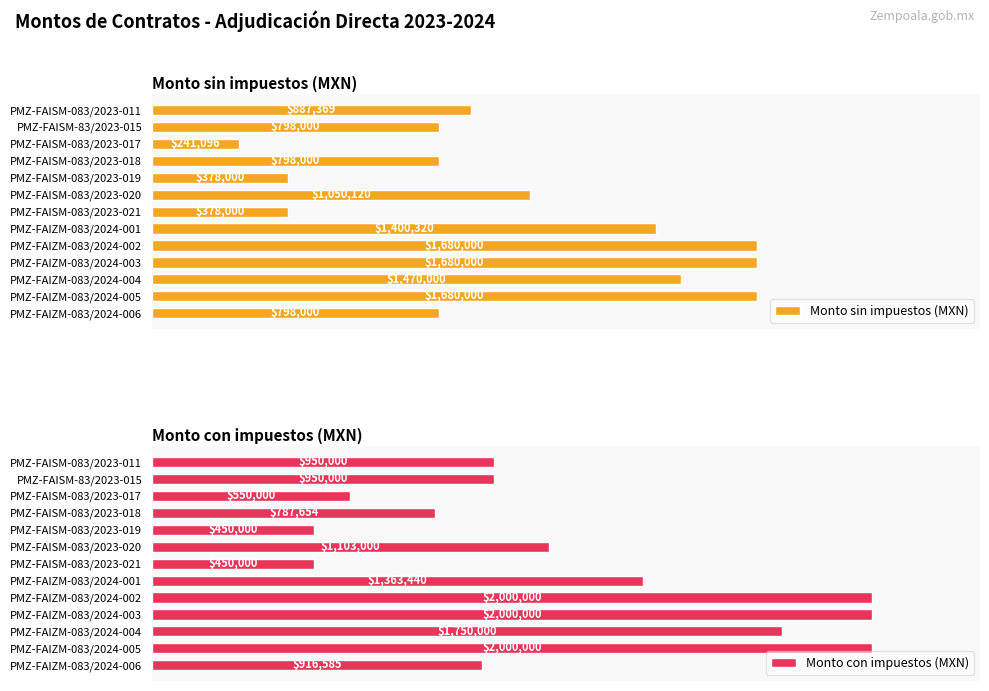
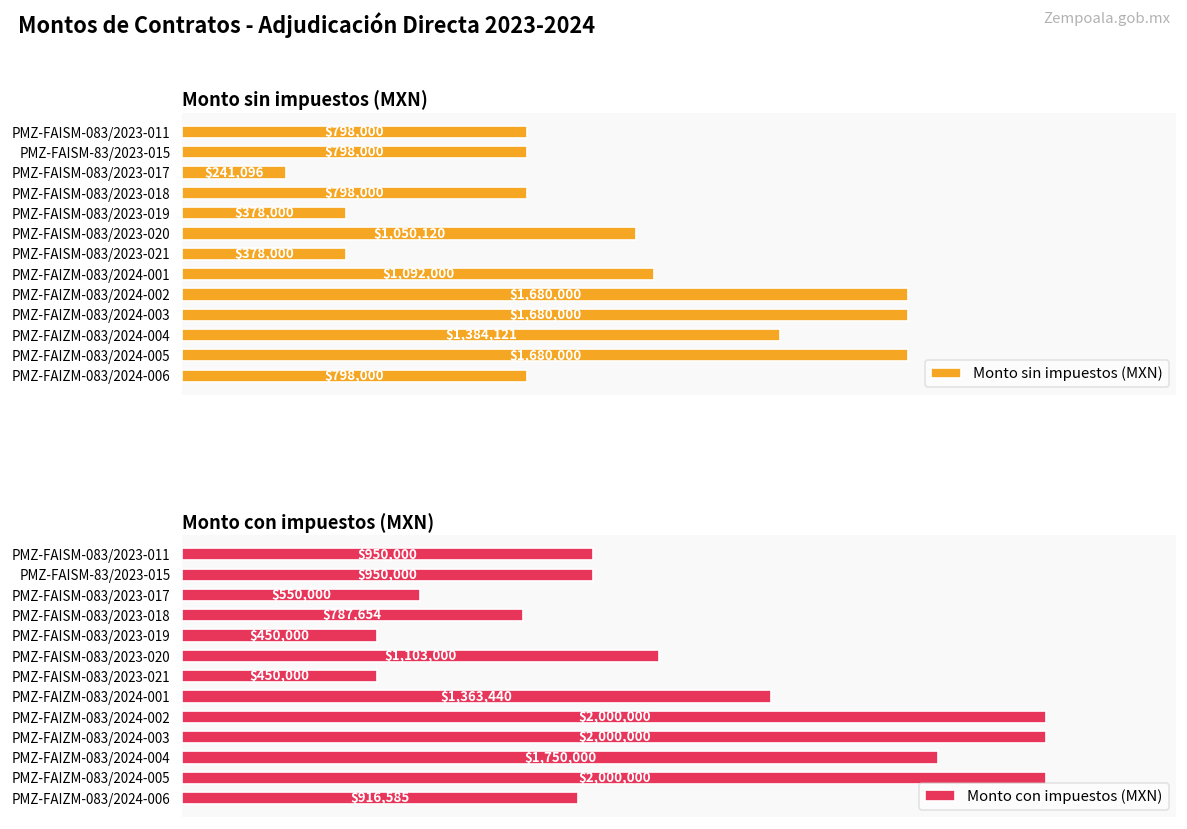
  {
    "Monto sin impuestos (MXN)": {
-     "PMZ-FAISM-083/2023-011": "$887,369",
+     "PMZ-FAISM-083/2023-011": "$798,000",
      "PMZ-FAISM-83/2023-015": "$798,000",
      "PMZ-FAISM-083/2023-017": "$241,096",
      "PMZ-FAISM-083/2023-018": "$798,000",
      "PMZ-FAISM-083/2023-019": "$378,000",
      "PMZ-FAISM-083/2023-020": "$1,050,120",
      "PMZ-FAISM-083/2023-021": "$378,000",
-     "PMZ-FAIZM-083/2024-001": "$1,400,320",
+     "PMZ-FAIZM-083/2024-001": "$1,092,000",
      "PMZ-FAIZM-083/2024-002": "$1,680,000",
      "PMZ-FAIZM-083/2024-003": "$1,680,000",
-     "PMZ-FAIZM-083/2024-004": "$1,470,000",
+     "PMZ-FAIZM-083/2024-004": "$1,384,121",
      "PMZ-FAIZM-083/2024-005": "$1,680,000",
      "PMZ-FAIZM-083/2024-006": "$798,000"
    },
    "Monto con impuestos (MXN)": {
      "PMZ-FAISM-083/2023-011": "$950,000",
      "PMZ-FAISM-83/2023-015": "$950,000",
      "PMZ-FAISM-083/2023-017": "$550,000",
      "PMZ-FAISM-083/2023-018": "$787,654",
      "PMZ-FAISM-083/2023-019": "$450,000",
      "PMZ-FAISM-083/2023-020": "$1,103,000",
      "PMZ-FAISM-083/2023-021": "$450,000",
      "PMZ-FAIZM-083/2024-001": "$1,363,440",
      "PMZ-FAIZM-083/2024-002": "$2,000,000",
      "PMZ-FAIZM-083/2024-003": "$2,000,000",
      "PMZ-FAIZM-083/2024-004": "$1,750,000",
      "PMZ-FAIZM-083/2024-005": "$2,000,000",
      "PMZ-FAIZM-083/2024-006": "$916,585"
    }
  }
